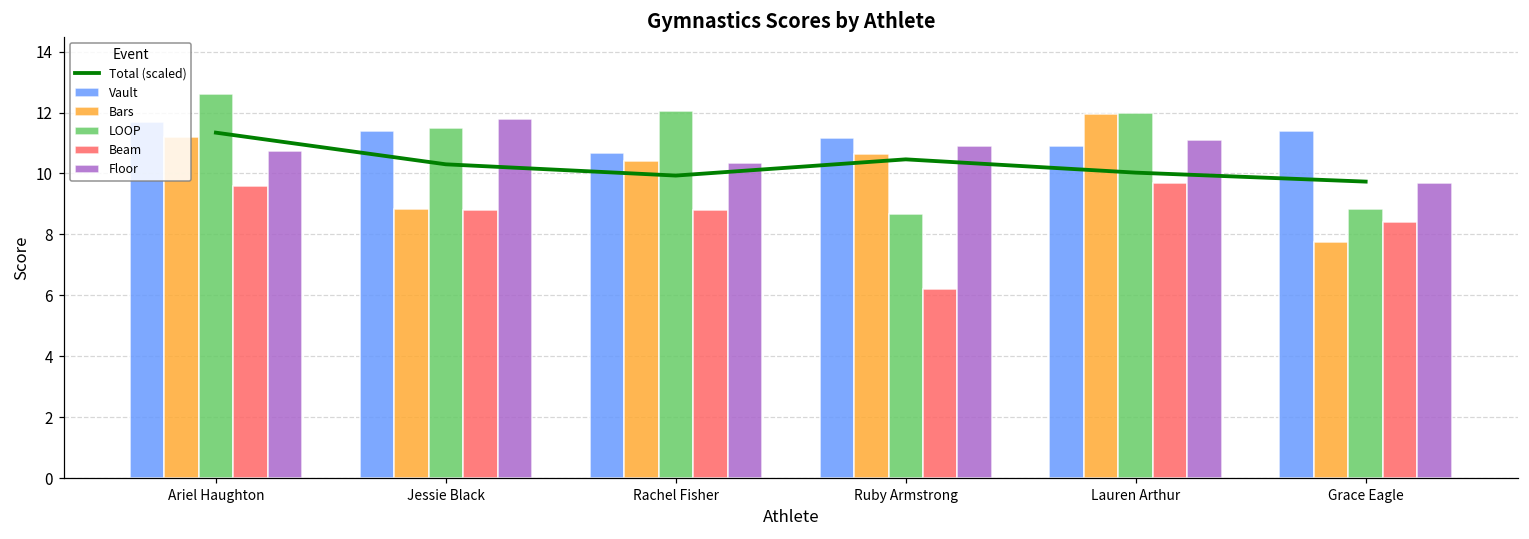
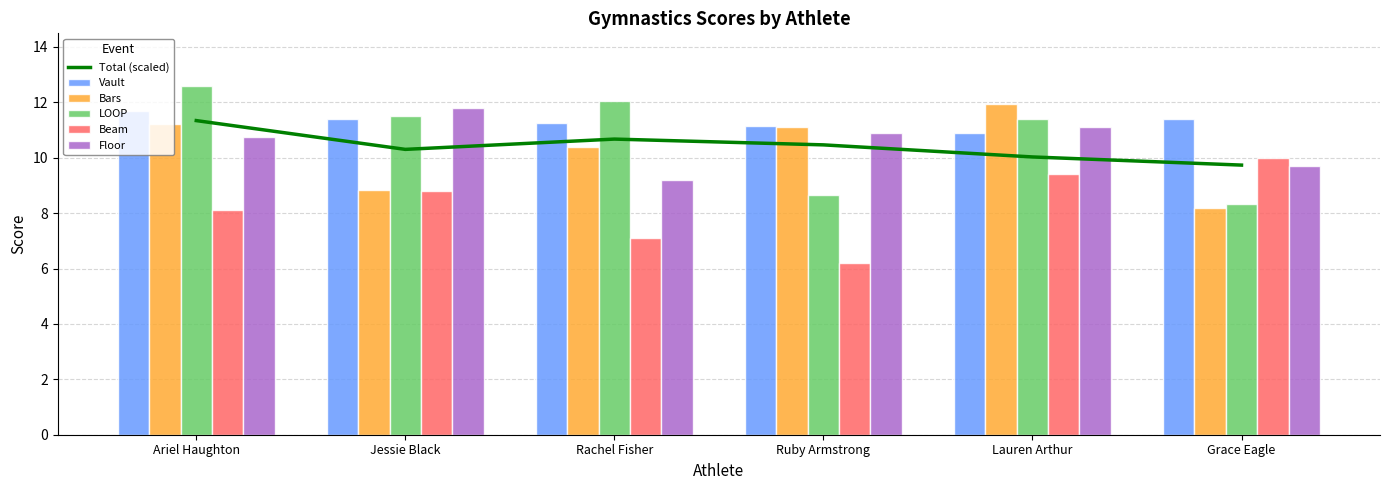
  {
    "Total (scaled)": {
      "Ariel Haughton": 11.3,
      "Jessie Black": 10.3,
-     "Rachel Fisher": 9.9,
+     "Rachel Fisher": 10.7,
      "Ruby Armstrong": 10.5,
      "Lauren Arthur": 10.0,
      "Grace Eagle": 9.7
    },
    "Vault": {
      "Jessie Black": 11.4,
-     "Rachel Fisher": 10.7,
+     "Rachel Fisher": 11.3,
      "Ruby Armstrong": 11.2,
      "Lauren Arthur": 10.9,
      "Grace Eagle": 11.4
    },
    "Bars": {
      "Jessie Black": 8.9,
      "Rachel Fisher": 10.4,
-     "Ruby Armstrong": 10.7,
+     "Ruby Armstrong": 11.1,
      "Lauren Arthur": 11.9,
-     "Grace Eagle": 7.8
+     "Grace Eagle": 8.2
    },
    "LOOP": {
      "Ariel Haughton": 12.6,
      "Jessie Black": 11.5,
      "Rachel Fisher": 12.1,
      "Ruby Armstrong": 8.7,
-     "Lauren Arthur": 12.0,
-     "Grace Eagle": 8.9
+     "Lauren Arthur": 11.4,
+     "Grace Eagle": 8.3
    },
    "Beam": {
-     "Ariel Haughton": 9.6,
+     "Ariel Haughton": 8.1,
      "Jessie Black": 8.8,
-     "Rachel Fisher": 8.8,
+     "Rachel Fisher": 7.1,
      "Ruby Armstrong": 6.2,
-     "Lauren Arthur": 9.7,
-     "Grace Eagle": 8.4
+     "Lauren Arthur": 9.4,
+     "Grace Eagle": 10.0
    },
    "Floor": {
      "Ariel Haughton": 10.8,
      "Jessie Black": 11.8,
-     "Rachel Fisher": 10.4,
+     "Rachel Fisher": 9.2,
      "Ruby Armstrong": 10.9,
      "Lauren Arthur": 11.1,
      "Grace Eagle": 9.7
    }
  }
